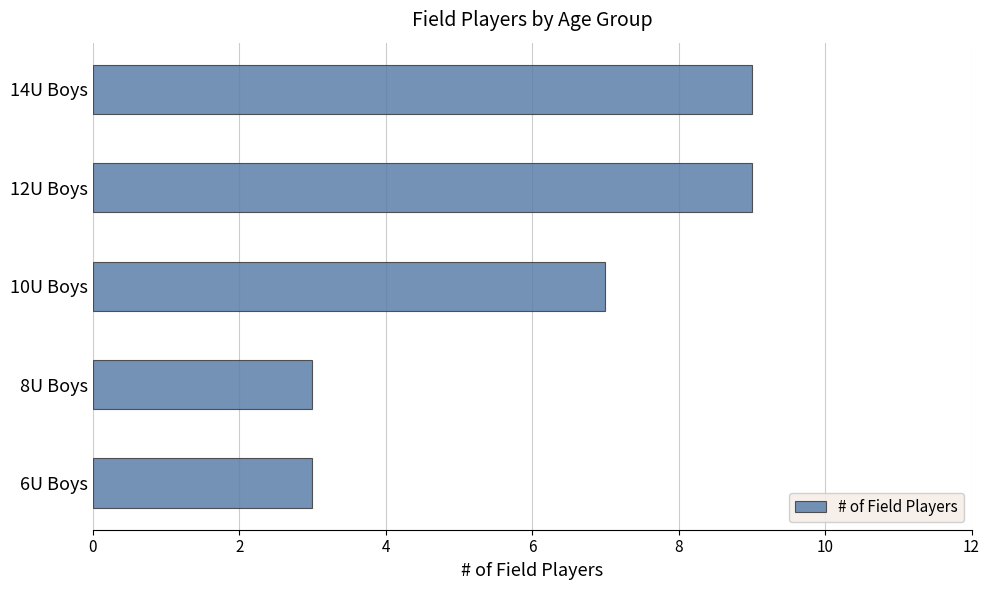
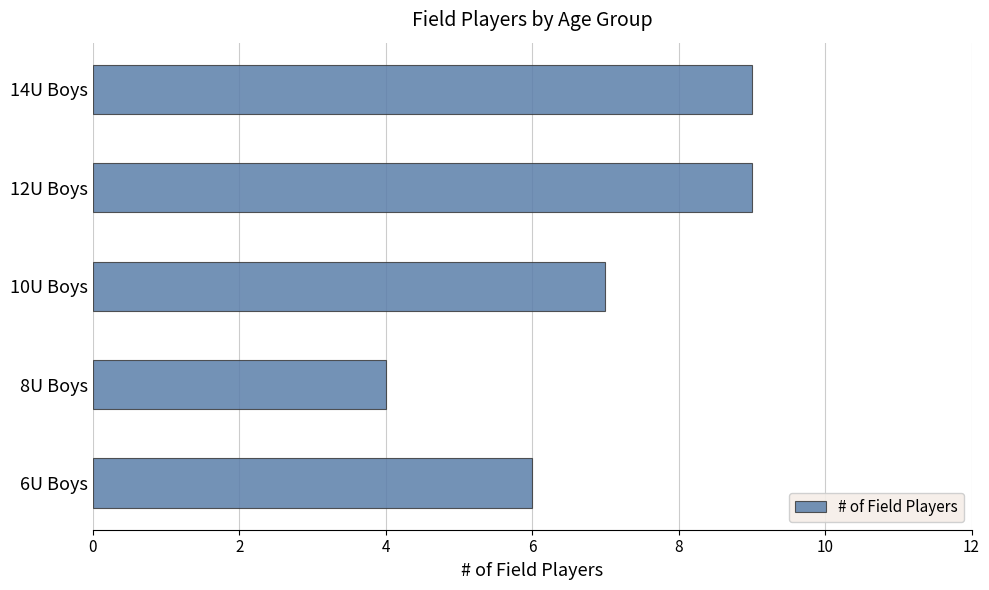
  {
    "14U Boys": 9,
    "12U Boys": 9,
    "10U Boys": 7,
-   "8U Boys": 3,
-   "6U Boys": 3
+   "8U Boys": 4,
+   "6U Boys": 6
  }
